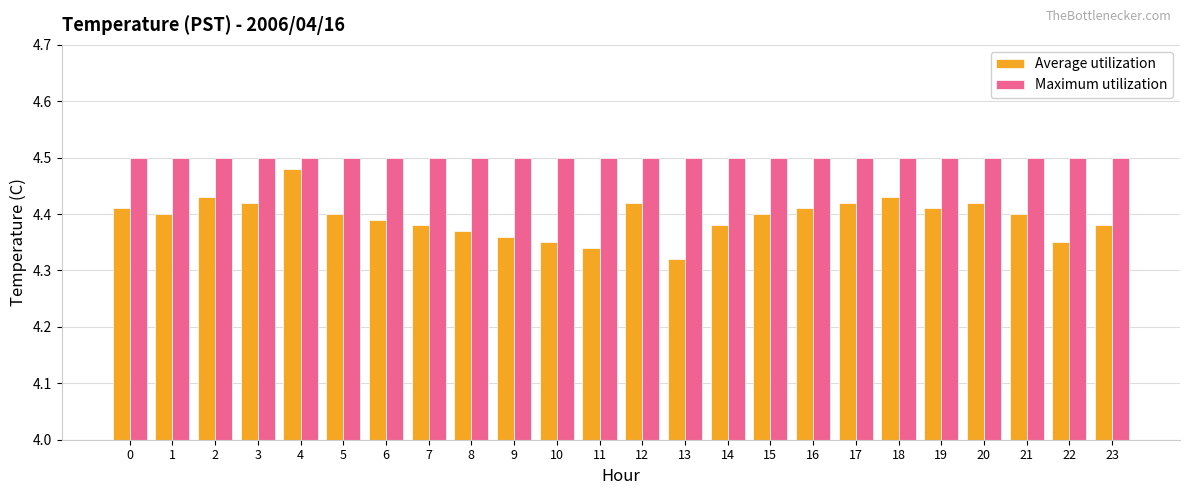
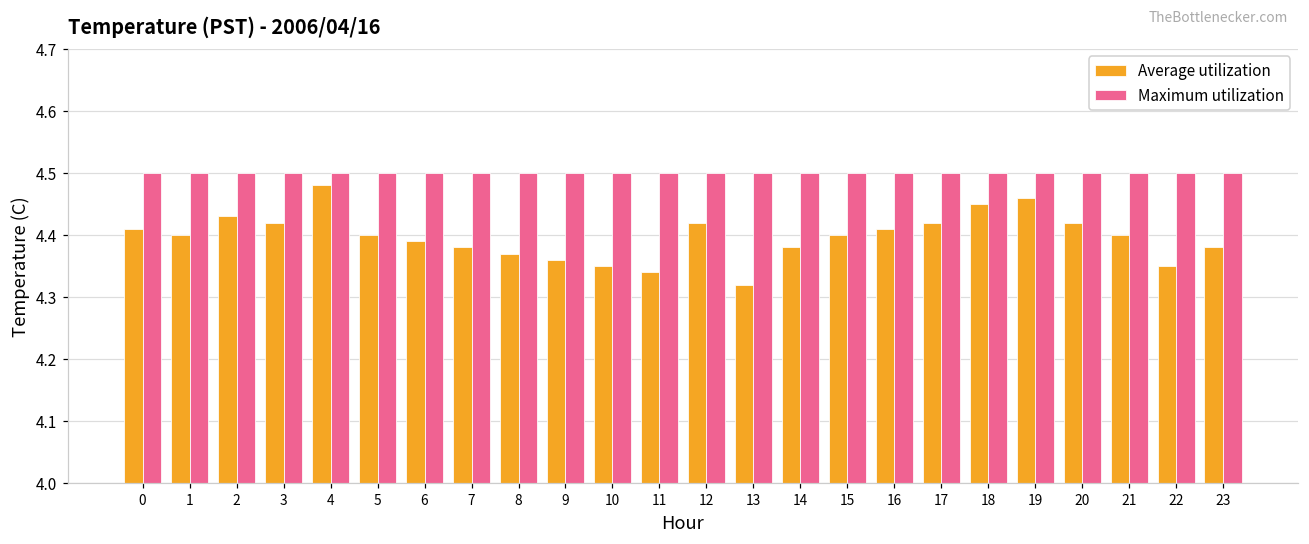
  {
    "Average utilization": {
      "0": 4.41,
      "1": 4.40,
      "2": 4.43,
      "3": 4.42,
      "4": 4.48,
      "5": 4.40,
      "6": 4.39,
      "7": 4.38,
      "8": 4.37,
      "9": 4.36,
      "10": 4.35,
      "11": 4.34,
      "12": 4.42,
      "13": 4.32,
      "14": 4.38,
      "15": 4.40,
      "16": 4.41,
      "17": 4.42,
-     "18": 4.43,
-     "19": 4.41,
+     "18": 4.45,
+     "19": 4.46,
      "20": 4.42,
      "21": 4.40,
      "22": 4.35,
      "23": 4.38
    },
    "Maximum utilization": {
      "0": 4.50,
      "1": 4.50,
      "2": 4.50,
      "3": 4.50,
      "4": 4.50,
      "5": 4.50,
      "6": 4.50,
      "7": 4.50,
      "8": 4.50,
      "9": 4.50,
      "10": 4.50,
      "11": 4.50,
      "12": 4.50,
      "13": 4.50,
      "14": 4.50,
      "15": 4.50,
      "16": 4.50,
      "17": 4.50,
      "18": 4.50,
      "19": 4.50,
      "20": 4.50,
      "21": 4.50,
      "22": 4.50,
      "23": 4.50
    }
  }
